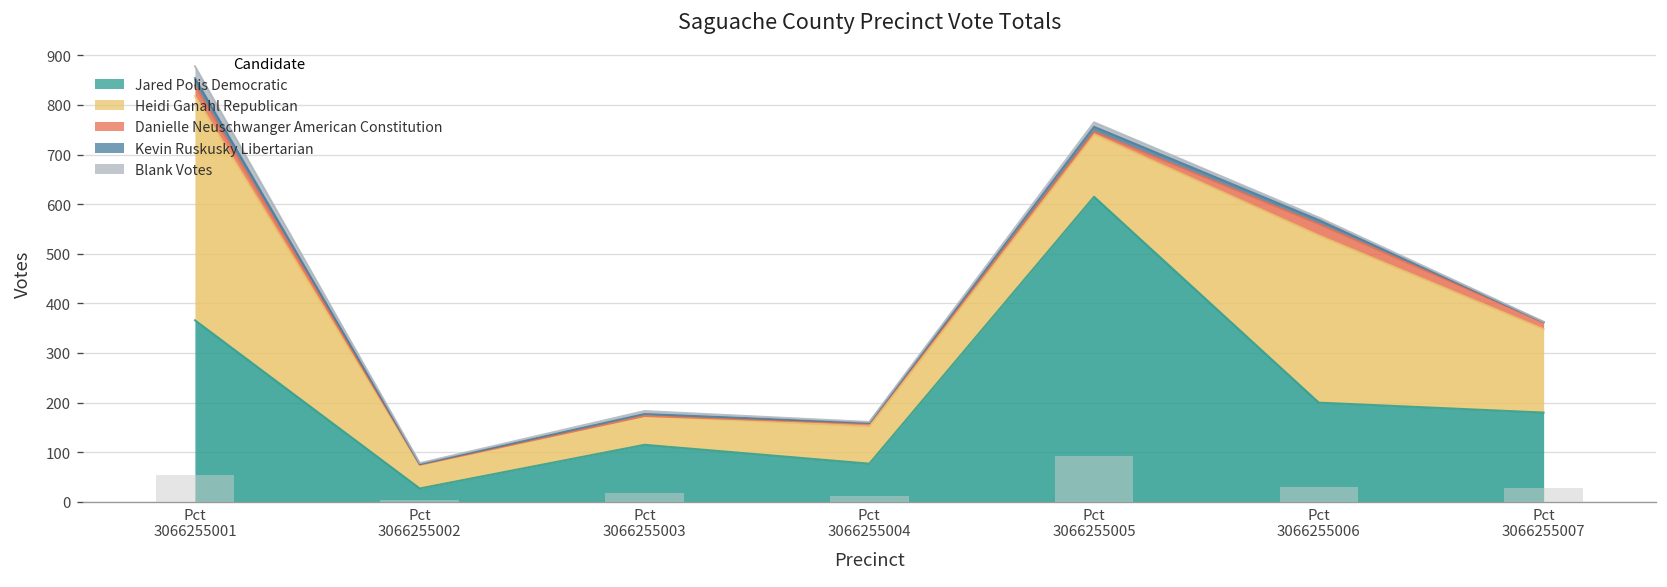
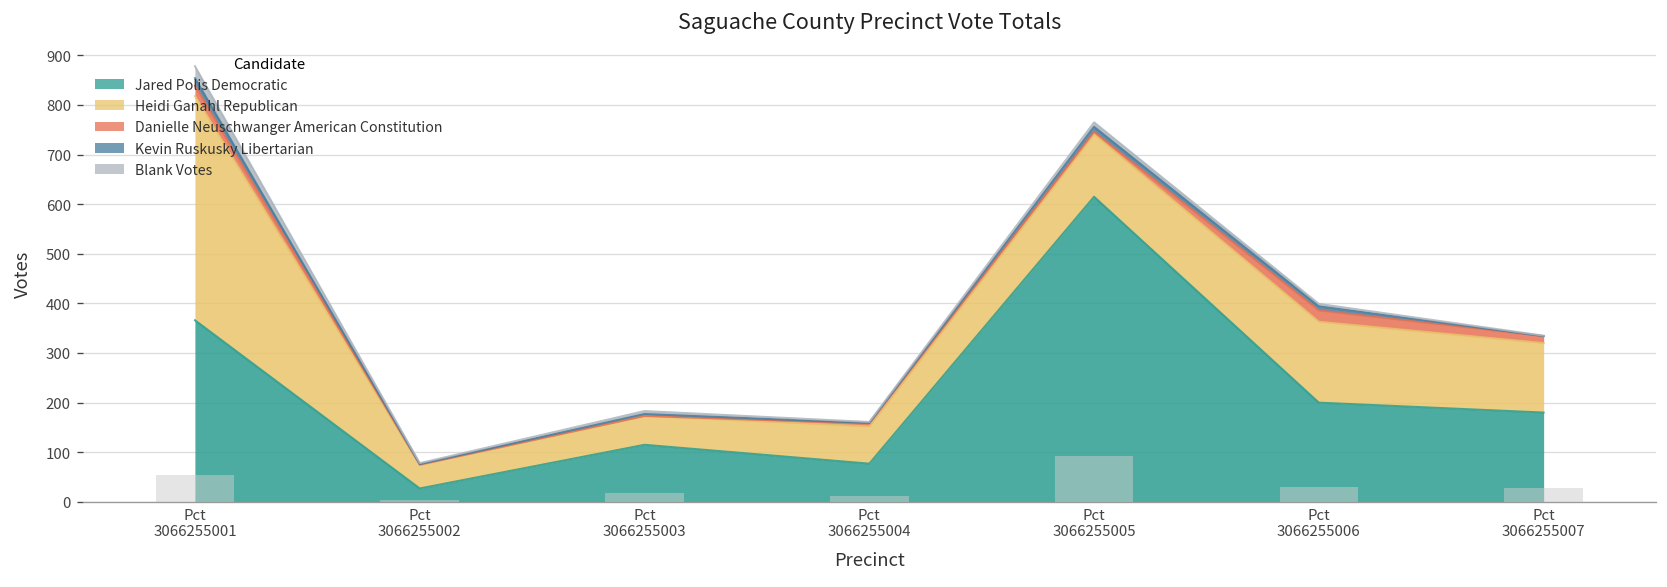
  {
    "Heidi Ganahl Republican": {
      "Pct 3066255001": 450,
-     "Pct 3066255006": 340,
-     "Pct 3066255007": 170
+     "Pct 3066255006": 160,
+     "Pct 3066255007": 140
    },
    "Danielle Neuschwanger American Constitution": {
      "Pct 3066255001": 20,
      "Pct 3066255006": 20
    }
  }
